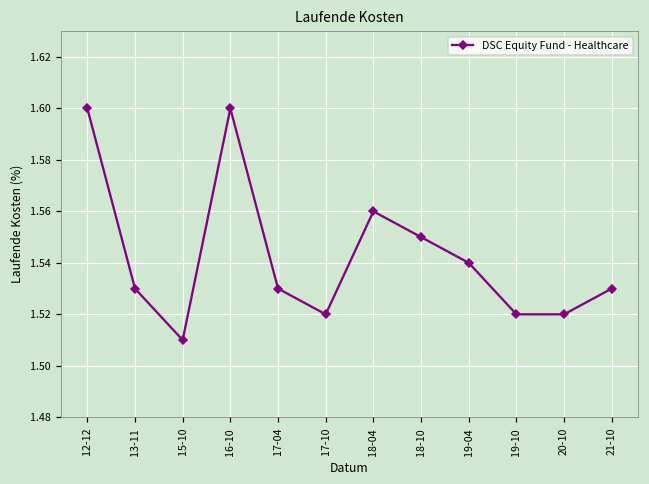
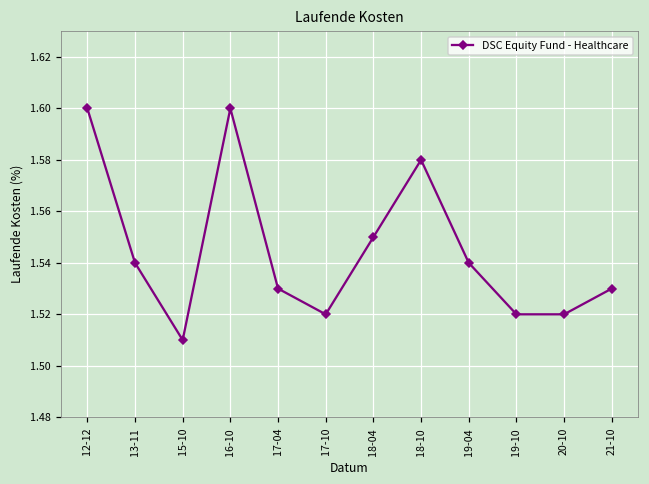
  {
    "12-12": 1.60,
-   "13-11": 1.53,
+   "13-11": 1.54,
    "15-10": 1.51,
    "16-10": 1.60,
    "17-04": 1.53,
    "17-10": 1.52,
-   "18-04": 1.56,
-   "18-10": 1.55,
+   "18-04": 1.55,
+   "18-10": 1.58,
    "19-04": 1.54,
    "19-10": 1.52,
    "20-10": 1.52,
    "21-10": 1.53
  }
